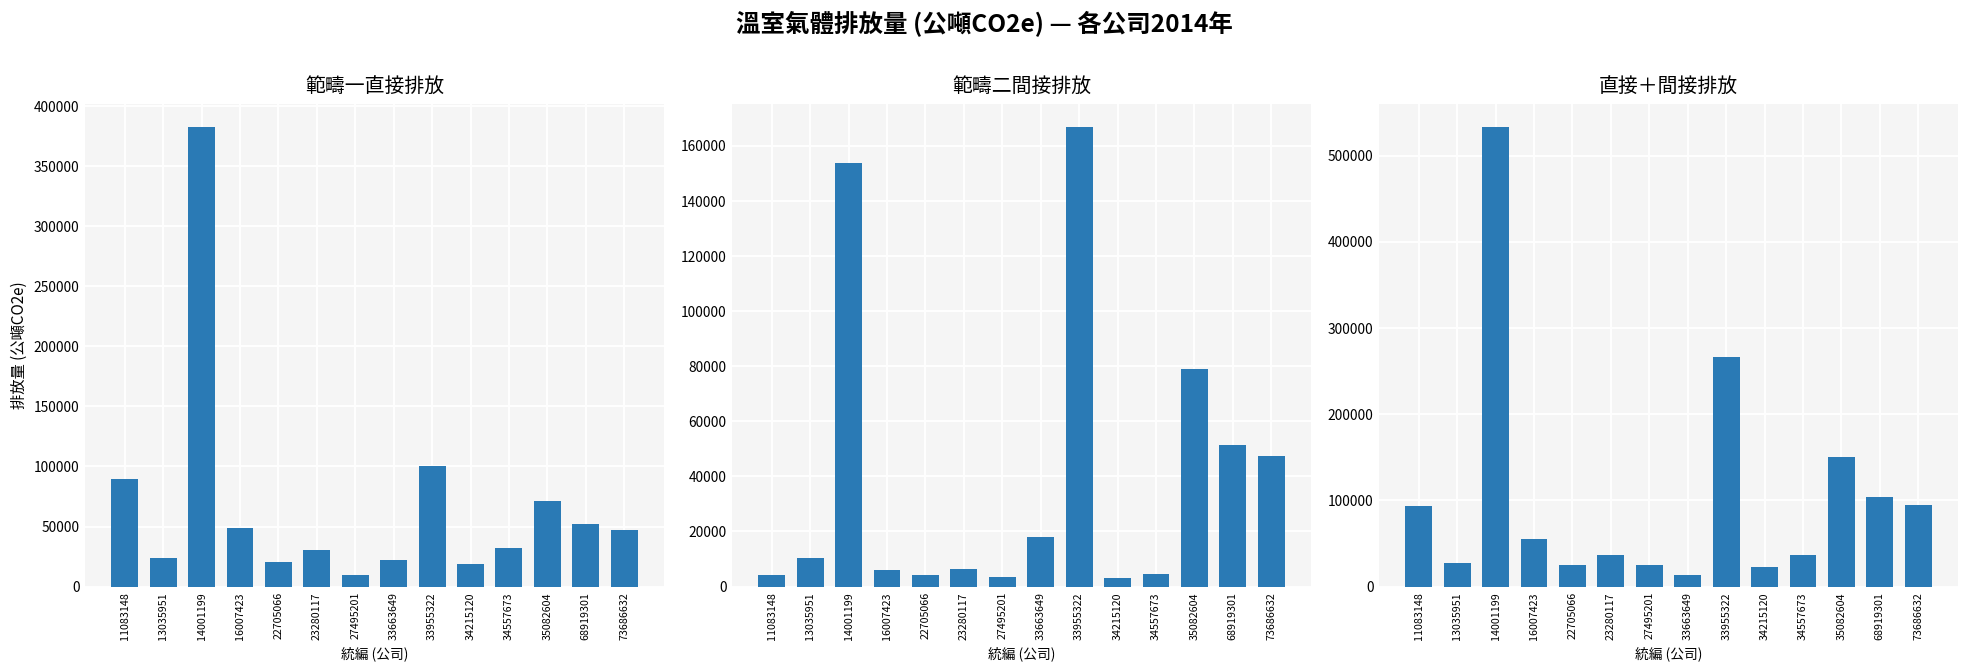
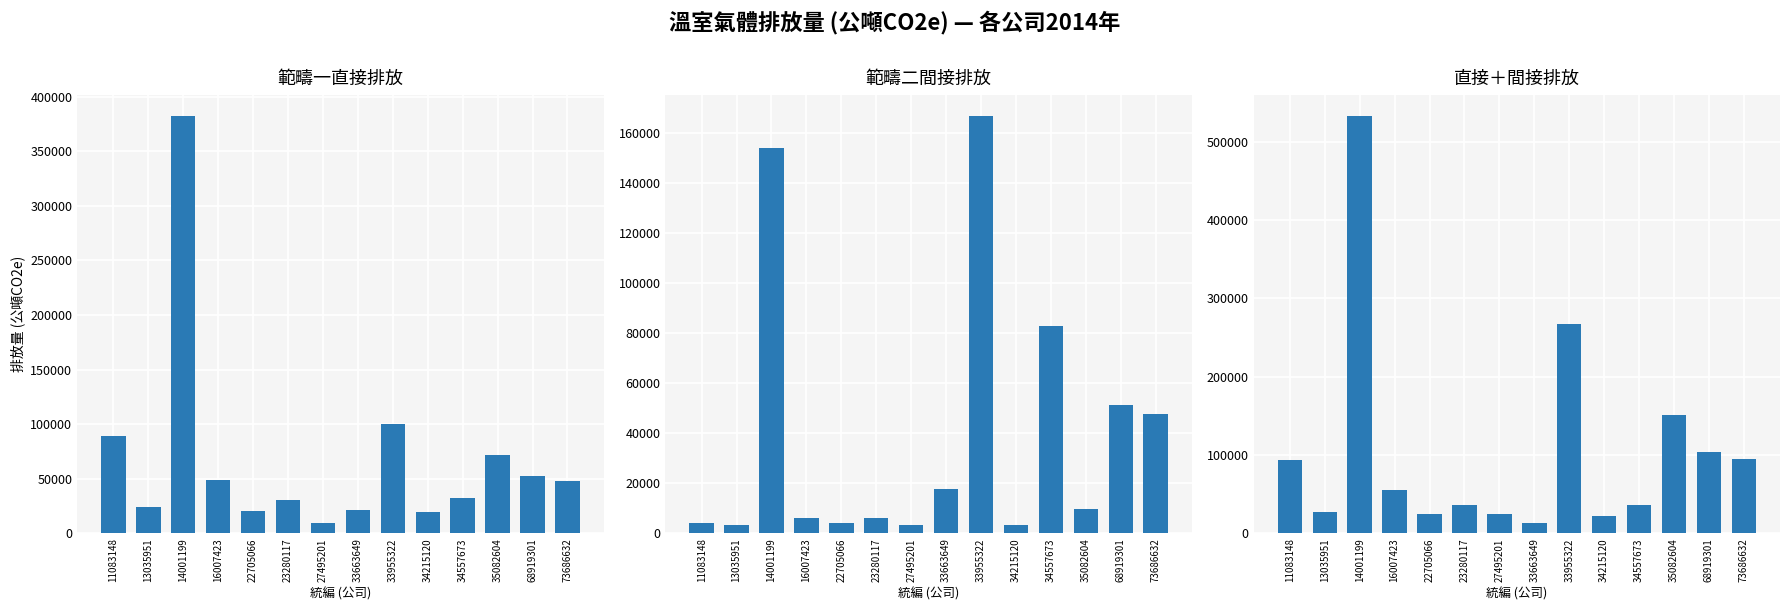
  {
    "範疇一直接排放": {
      "11083148": 89000,
      "13035951": 24000,
      "14001199": 382000,
      "16007423": 49000,
      "22705066": 21000,
      "23280117": 30000,
      "27495201": 10000,
      "33663649": 22000,
      "33955322": 100000,
      "34215120": 19000,
      "34557673": 32000,
      "35082604": 71000,
      "68919301": 52000,
      "73686632": 48000
    },
    "範疇二間接排放": {
      "11083148": 4000,
-     "13035951": 10000,
+     "13035951": 4000,
      "14001199": 154000,
      "16007423": 6000,
      "22705066": 4000,
      "23280117": 6000,
      "27495201": 3000,
      "33663649": 18000,
      "33955322": 167000,
      "34215120": 3000,
-     "34557673": 5000,
-     "35082604": 79000,
+     "34557673": 83000,
+     "35082604": 10000,
      "68919301": 51000,
      "73686632": 48000
    },
    "直接＋間接排放": {
      "11083148": 90000,
      "13035951": 30000,
      "14001199": 530000,
      "16007423": 50000,
      "22705066": 20000,
      "23280117": 40000,
      "27495201": 30000,
      "33663649": 10000,
      "33955322": 270000,
      "34215120": 20000,
      "34557673": 40000,
      "35082604": 150000,
      "68919301": 100000,
      "73686632": 100000
    }
  }
